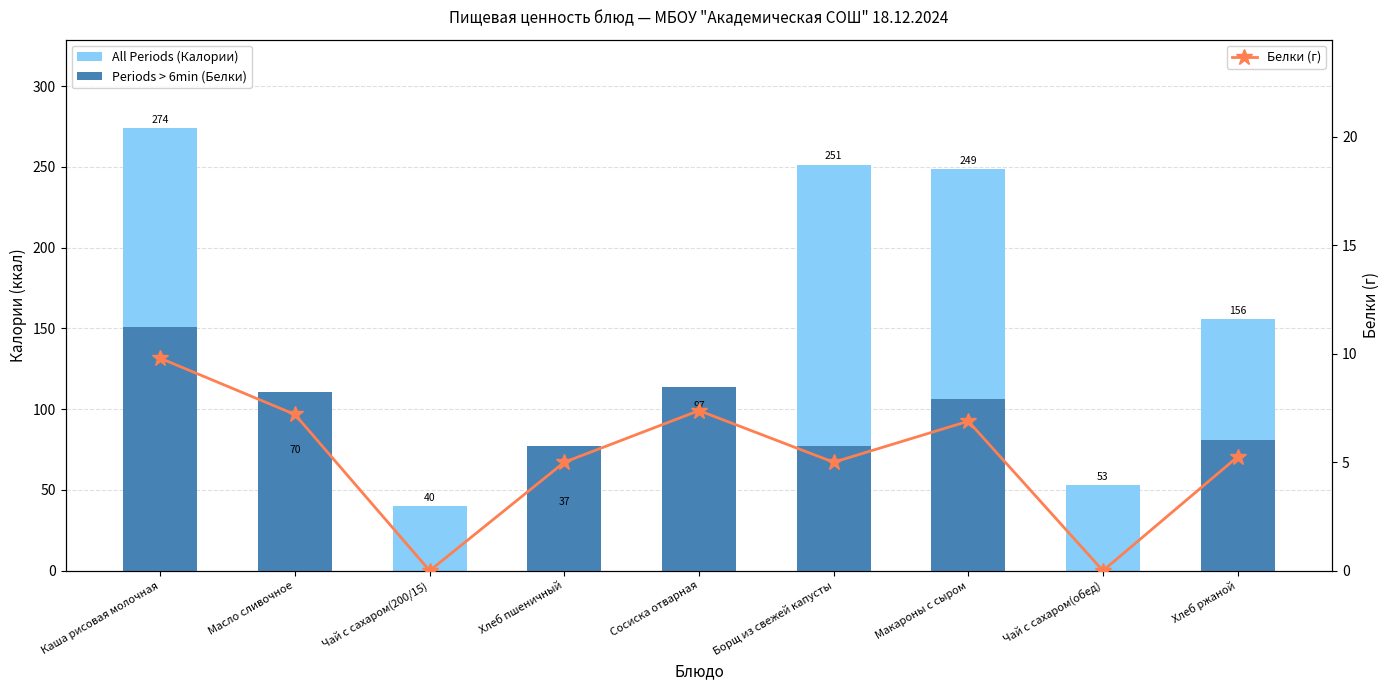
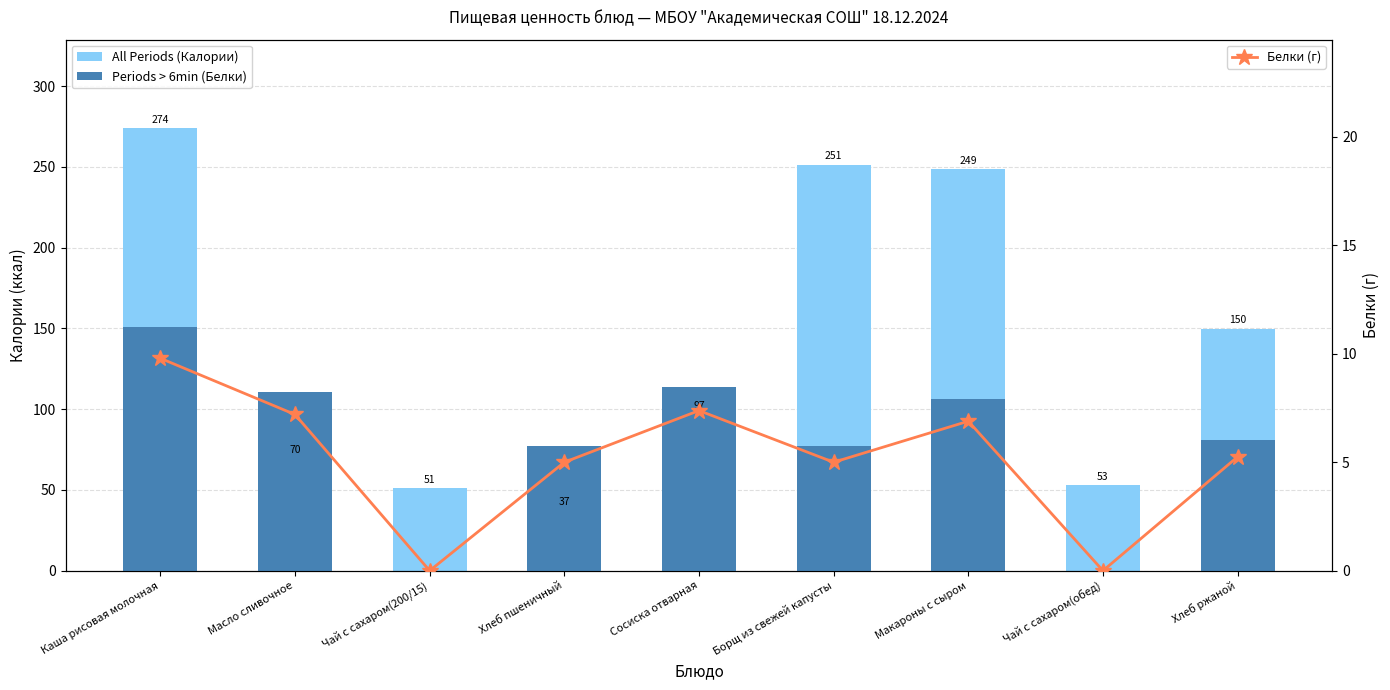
  {
    "All Periods (Калории)": {
      "Каша рисовая молочная": 274,
-     "Чай с сахаром(200/15)": 40,
+     "Чай с сахаром(200/15)": 51,
      "Борщ из свежей капусты": 251,
      "Макароны с сыром": 249,
      "Чай с сахаром(обед)": 53,
-     "Хлеб ржаной": 156
+     "Хлеб ржаной": 150
    }
  }
